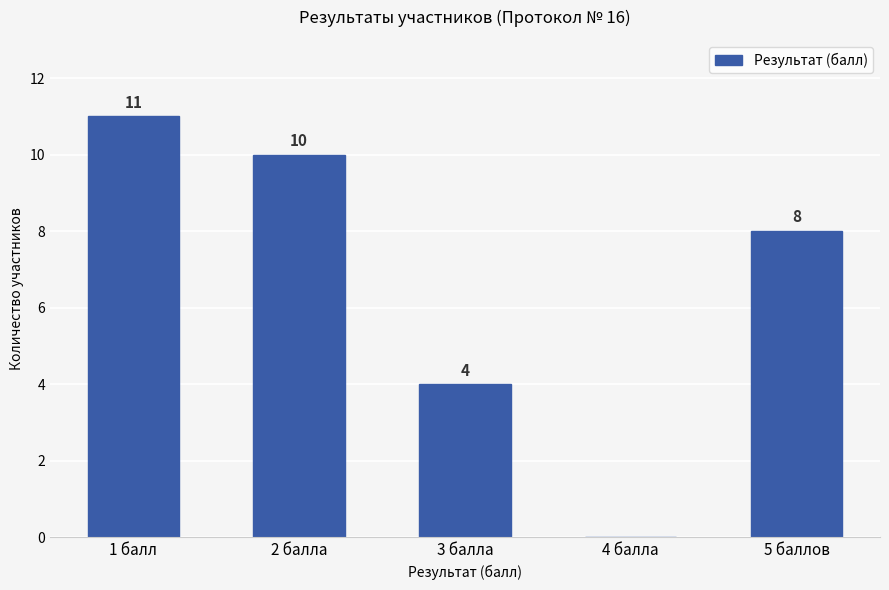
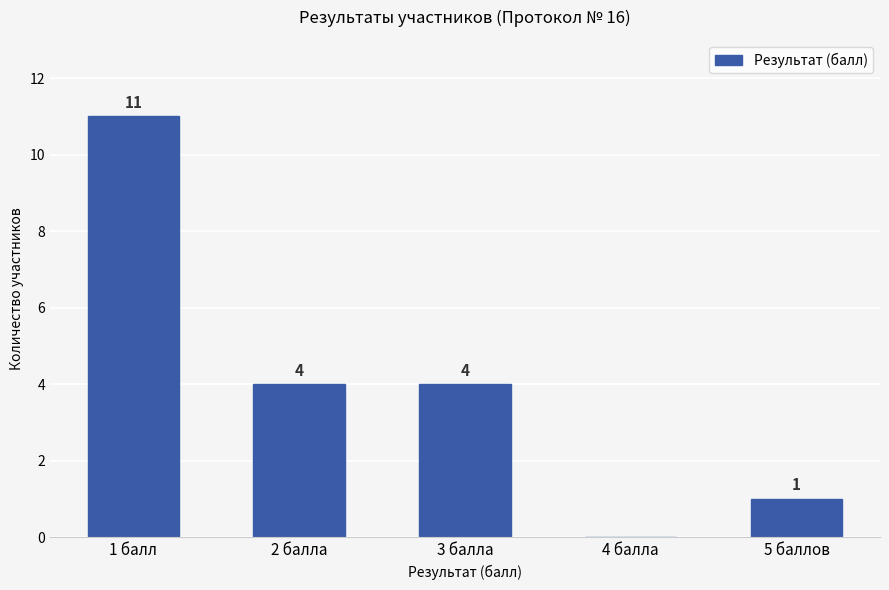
  {
    "1 балл": 11,
-   "2 балла": 10,
+   "2 балла": 4,
    "3 балла": 4,
-   "5 баллов": 8
+   "5 баллов": 1
  }
